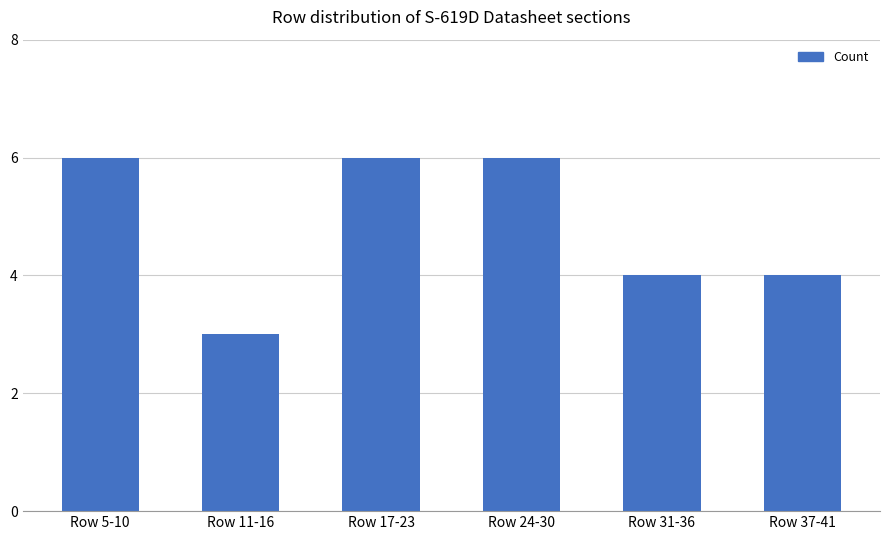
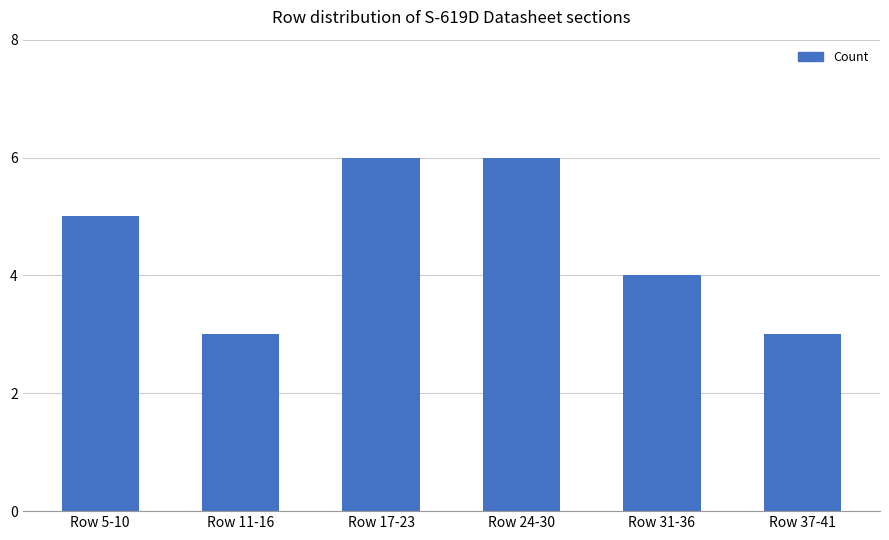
  {
-   "Row 5-10": 6,
+   "Row 5-10": 5,
    "Row 11-16": 3,
    "Row 17-23": 6,
    "Row 24-30": 6,
    "Row 31-36": 4,
-   "Row 37-41": 4
+   "Row 37-41": 3
  }
